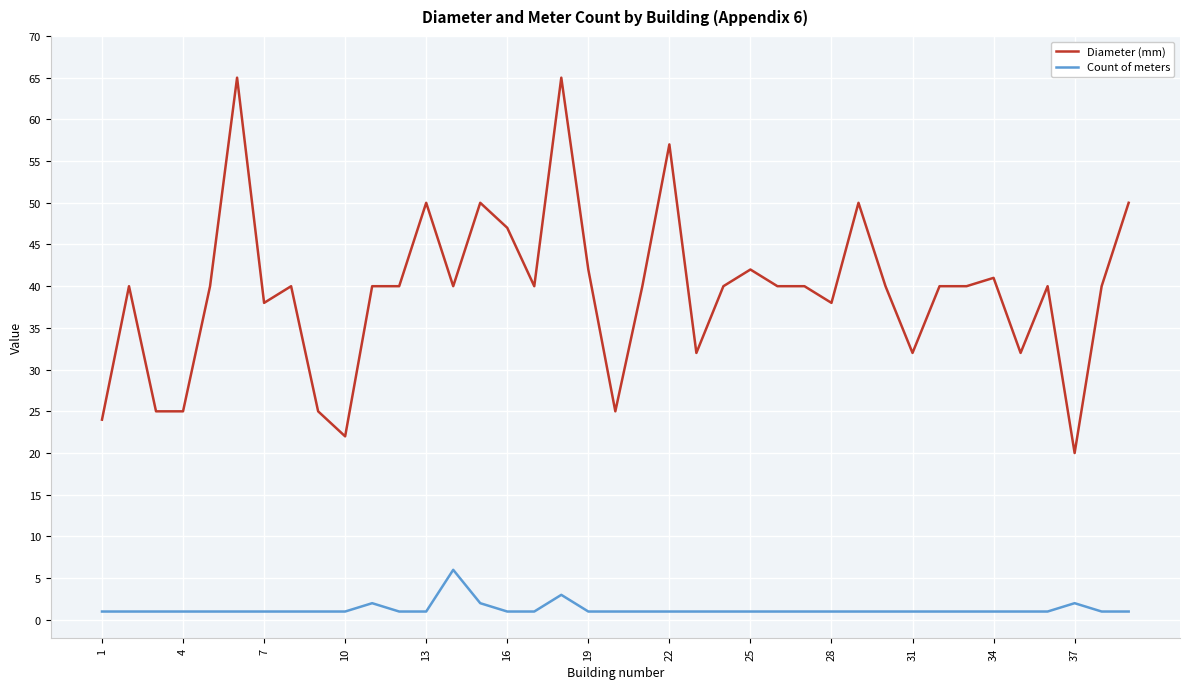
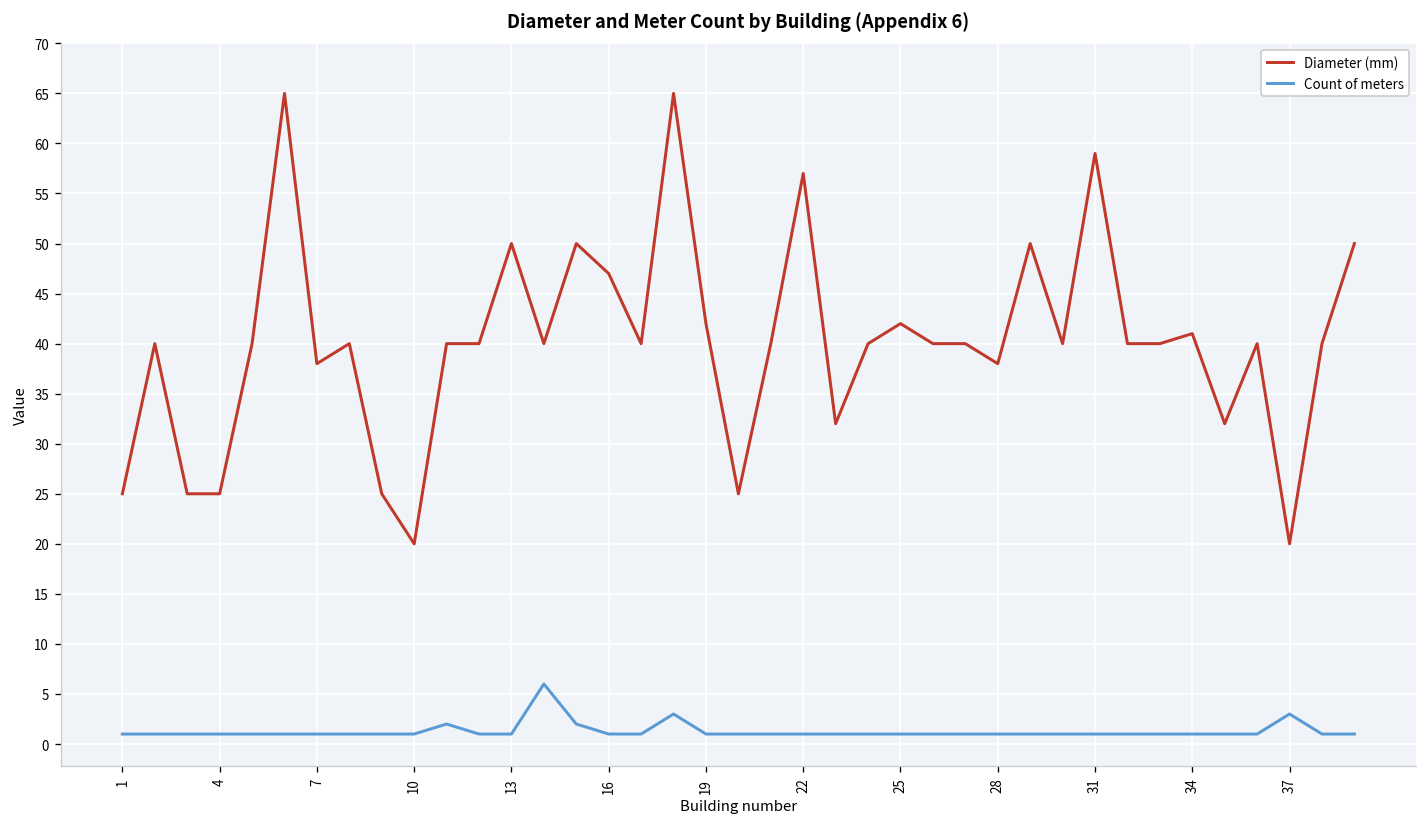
  {
    "Diameter (mm)": {
-     "1": 24,
+     "1": 25,
      "4": 25,
      "7": 38,
-     "10": 22,
+     "10": 20,
      "13": 50,
      "16": 47,
      "19": 42,
      "22": 57,
      "25": 42,
      "28": 38,
-     "31": 32,
+     "31": 59,
      "34": 41,
      "37": 20
    },
    "Count of meters": {
      "1": 1,
      "4": 1,
      "7": 1,
      "10": 1,
      "13": 1,
      "16": 1,
      "19": 1,
      "22": 1,
      "25": 1,
      "28": 1,
      "31": 1,
      "34": 1,
-     "37": 2
+     "37": 3
    }
  }
